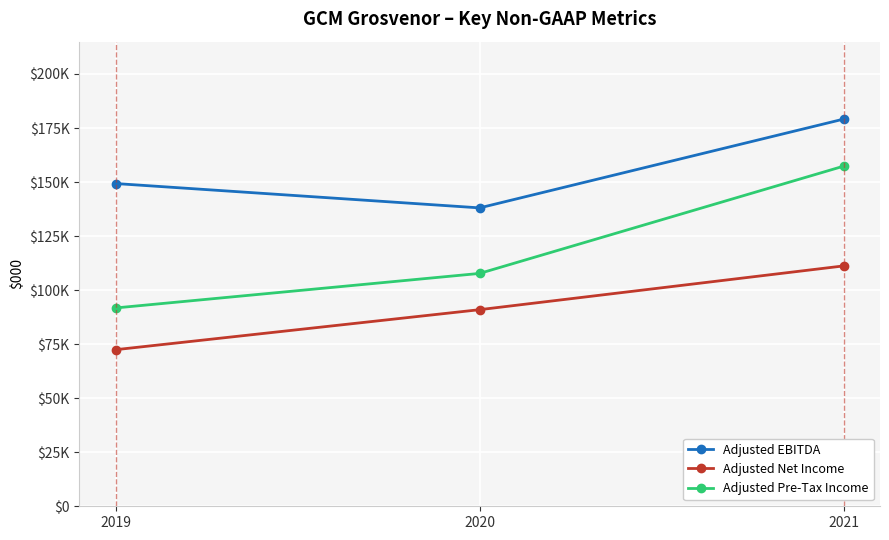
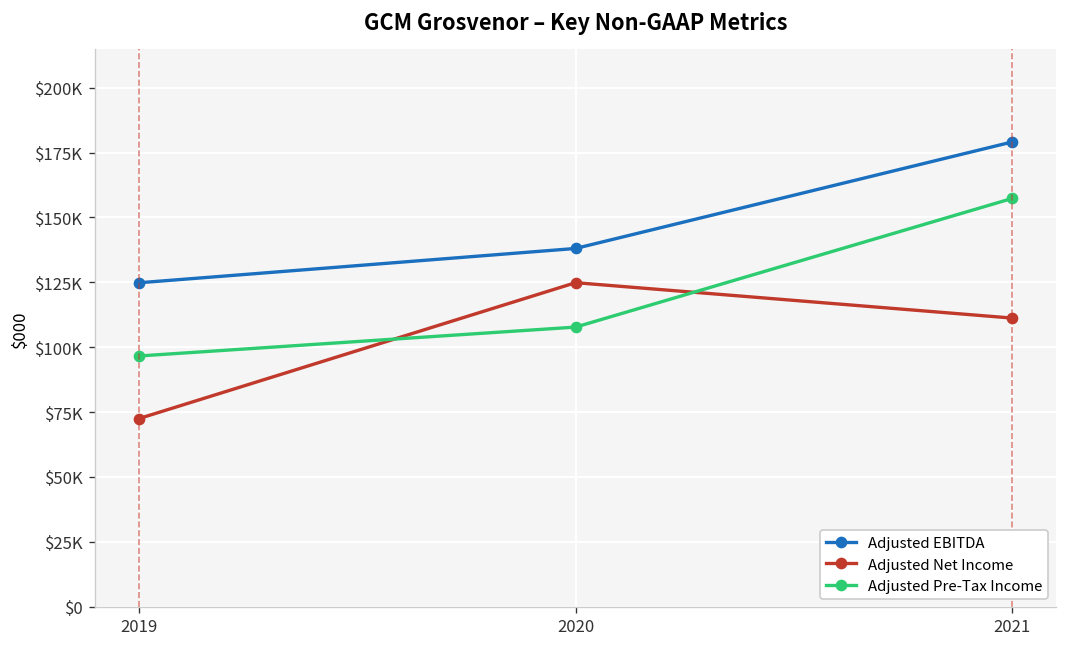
  {
    "Adjusted EBITDA": {
-     "2019": "$149000",
+     "2019": "$125000",
      "2020": "$138000",
      "2021": "$179000"
    },
    "Adjusted Net Income": {
      "2019": "$72000",
-     "2020": "$91000",
+     "2020": "$125000",
      "2021": "$111000"
    },
    "Adjusted Pre-Tax Income": {
-     "2019": "$92000",
+     "2019": "$97000",
      "2020": "$108000",
      "2021": "$157000"
    }
  }
